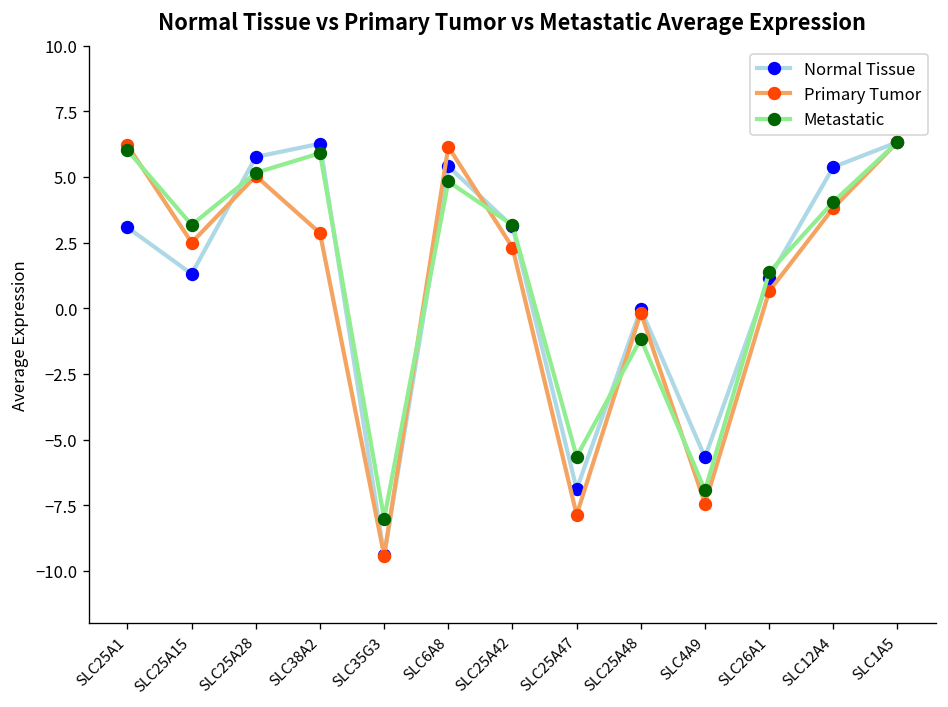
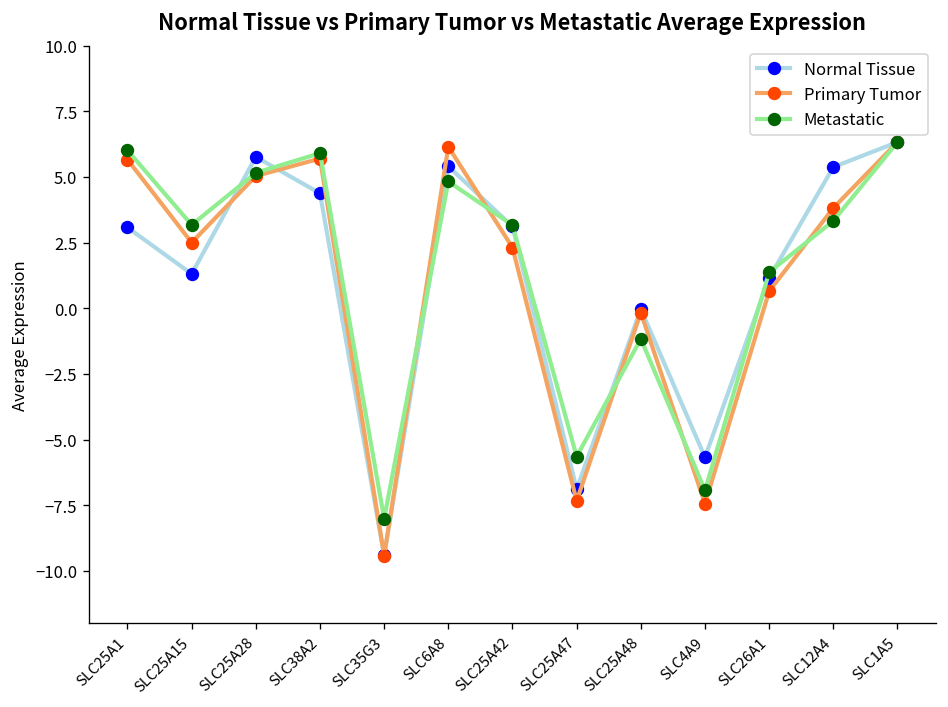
  {
    "Normal Tissue": {
      "SLC25A1": 3.1,
      "SLC25A15": 1.3,
      "SLC25A28": 5.8,
-     "SLC38A2": 6.3,
+     "SLC38A2": 4.4,
      "SLC6A8": 5.4,
      "SLC25A47": -6.9,
      "SLC25A48": 0.0,
      "SLC4A9": -5.7,
      "SLC26A1": 1.2,
      "SLC12A4": 5.4
    },
    "Primary Tumor": {
-     "SLC25A1": 6.2,
+     "SLC25A1": 5.7,
      "SLC25A15": 2.5,
      "SLC25A28": 5.0,
-     "SLC38A2": 2.9,
+     "SLC38A2": 5.7,
      "SLC6A8": 6.2,
      "SLC25A42": 2.3,
-     "SLC25A47": -7.9,
+     "SLC25A47": -7.3,
      "SLC25A48": -0.2,
      "SLC4A9": -7.4,
      "SLC26A1": 0.6,
      "SLC12A4": 3.8
    },
    "Metastatic": {
      "SLC25A1": 6.0,
      "SLC25A15": 3.2,
      "SLC25A28": 5.2,
      "SLC38A2": 5.9,
      "SLC35G3": -8.0,
      "SLC6A8": 4.8,
      "SLC25A47": -5.6,
      "SLC25A48": -1.2,
      "SLC4A9": -6.9,
      "SLC26A1": 1.4,
-     "SLC12A4": 4.1
+     "SLC12A4": 3.3
    }
  }
